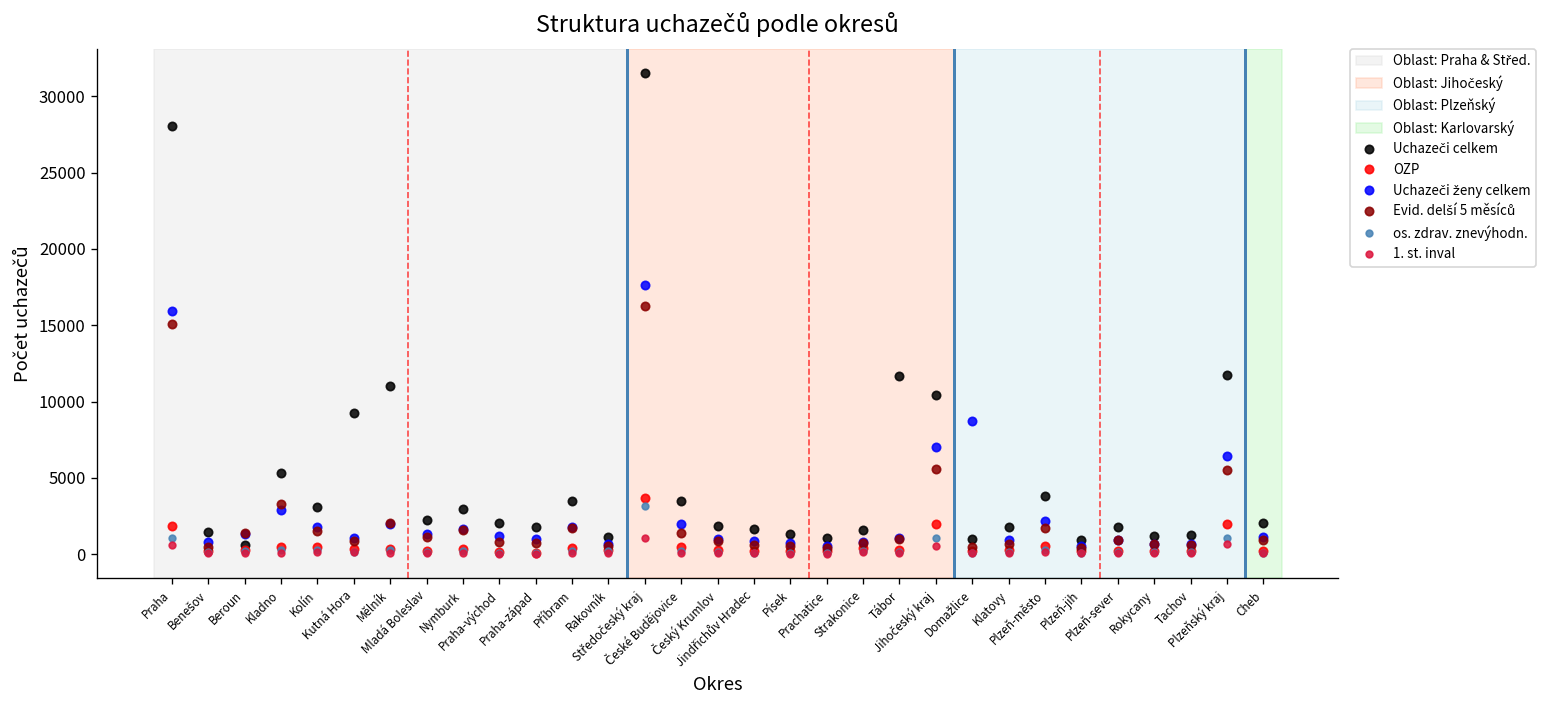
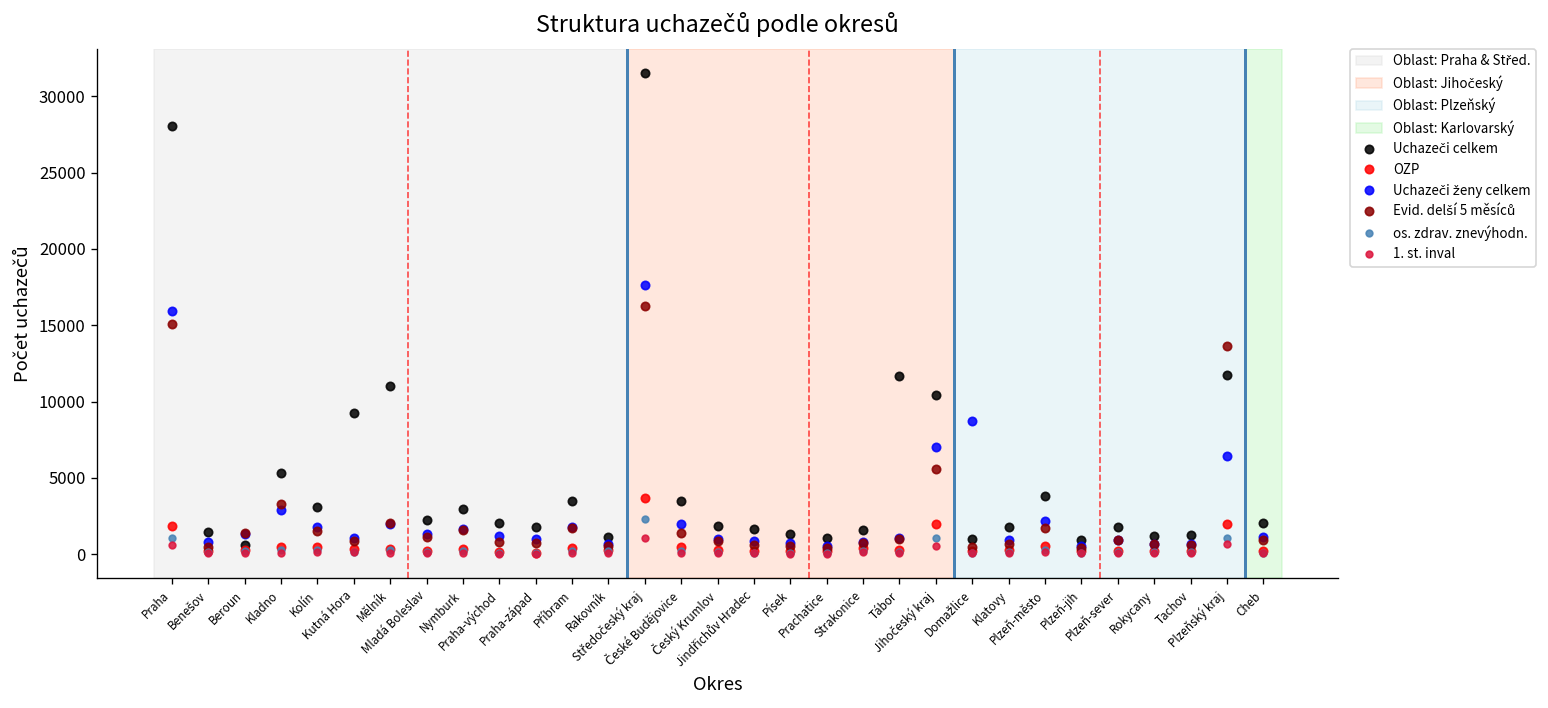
  {
    "Uchazeči celkem": {
      "Praha": 28000,
      "Benešov": 1400,
      "Beroun": 600,
      "Kladno": 5300,
      "Kolín": 3100,
      "Kutná Hora": 9300,
      "Mělník": 11100,
      "Mladá Boleslav": 2200,
      "Nymburk": 3000,
      "Praha-východ": 2000,
      "Praha-západ": 1800,
      "Příbram": 3500,
      "Rakovník": 1200,
      "Středočeský kraj": 31500,
      "České Budějovice": 3500,
      "Český Krumlov": 1900,
      "Jindřichův Hradec": 1600,
      "Písek": 1300,
      "Prachatice": 1100,
      "Strakonice": 1600,
      "Tábor": 11700,
      "Jihočeský kraj": 10500,
      "Domažlice": 1000,
      "Klatovy": 1800,
      "Plzeň-město": 3800,
      "Plzeň-jih": 1000,
      "Plzeň-sever": 1800,
      "Rokycany": 1200,
      "Tachov": 1200,
      "Plzeňský kraj": 11700,
      "Cheb": 2000
    },
    "OZP": {
      "Praha": 1900,
      "Středočeský kraj": 3700,
      "České Budějovice": 500,
      "Jihočeský kraj": 2000,
      "Plzeň-město": 600,
      "Plzeňský kraj": 2000
    },
    "Uchazeči ženy celkem": {
      "Praha": 15900,
      "Benešov": 800,
      "Kladno": 2900,
      "Kolín": 1800,
      "Mladá Boleslav": 1400,
      "Praha-východ": 1200,
      "Praha-západ": 1000,
      "Středočeský kraj": 17600,
      "České Budějovice": 2000,
      "Jindřichův Hradec": 900,
      "Písek": 800,
      "Jihočeský kraj": 7000,
      "Domažlice": 8700,
      "Klatovy": 900,
      "Plzeň-město": 2200,
      "Plzeňský kraj": 6400,
      "Cheb": 1200
    },
    "Evid. delší 5 měsíců": {
      "Praha": 15100,
      "Benešov": 500,
      "Kladno": 3300,
      "Kolín": 1500,
      "Mladá Boleslav": 1100,
      "Praha-východ": 800,
      "Praha-západ": 800,
      "Středočeský kraj": 16200,
      "České Budějovice": 1400,
      "Jindřichův Hradec": 600,
      "Písek": 500,
      "Jihočeský kraj": 5600,
      "Domažlice": 500,
      "Klatovy": 700,
      "Plzeň-město": 1700,
-     "Plzeňský kraj": 5600,
+     "Plzeňský kraj": 13700,
      "Cheb": 900
    },
    "os. zdrav. znevýhodn.": {
      "Praha": 1100,
-     "Středočeský kraj": 3200,
+     "Středočeský kraj": 2300,
      "Jihočeský kraj": 1100,
      "Plzeňský kraj": 1100
    },
    "1. st. inval": {
      "Praha": 600,
      "Kladno": 100,
      "Středočeský kraj": 1100,
      "Jihočeský kraj": 500,
      "Plzeňský kraj": 700
    }
  }
